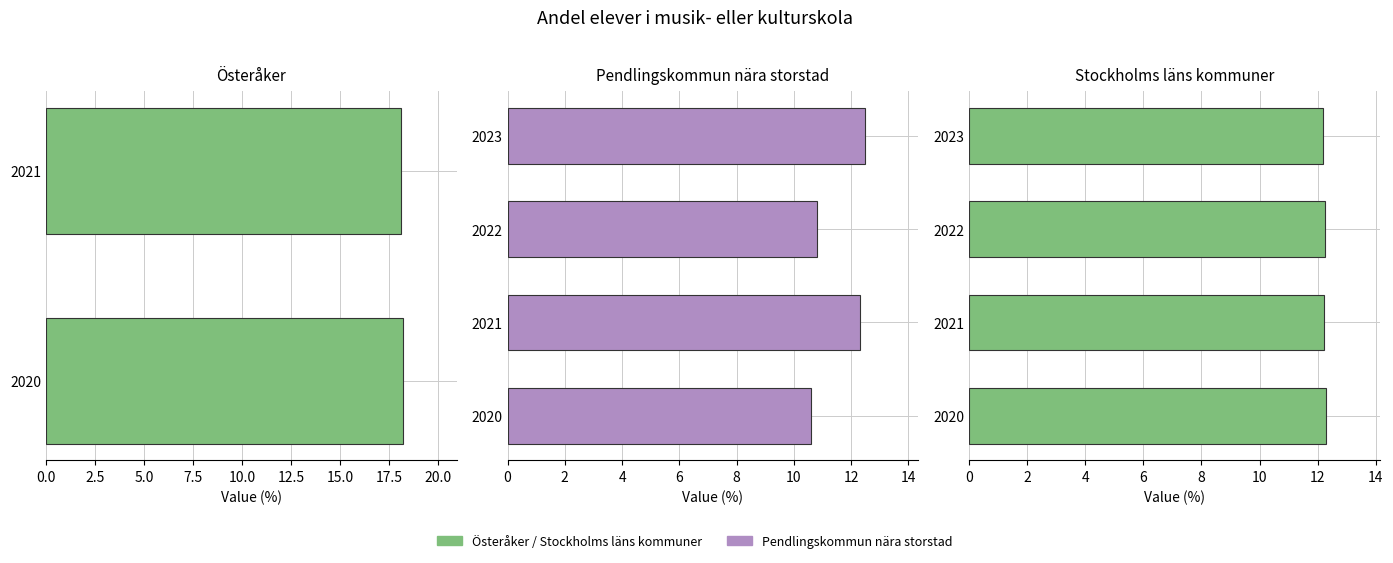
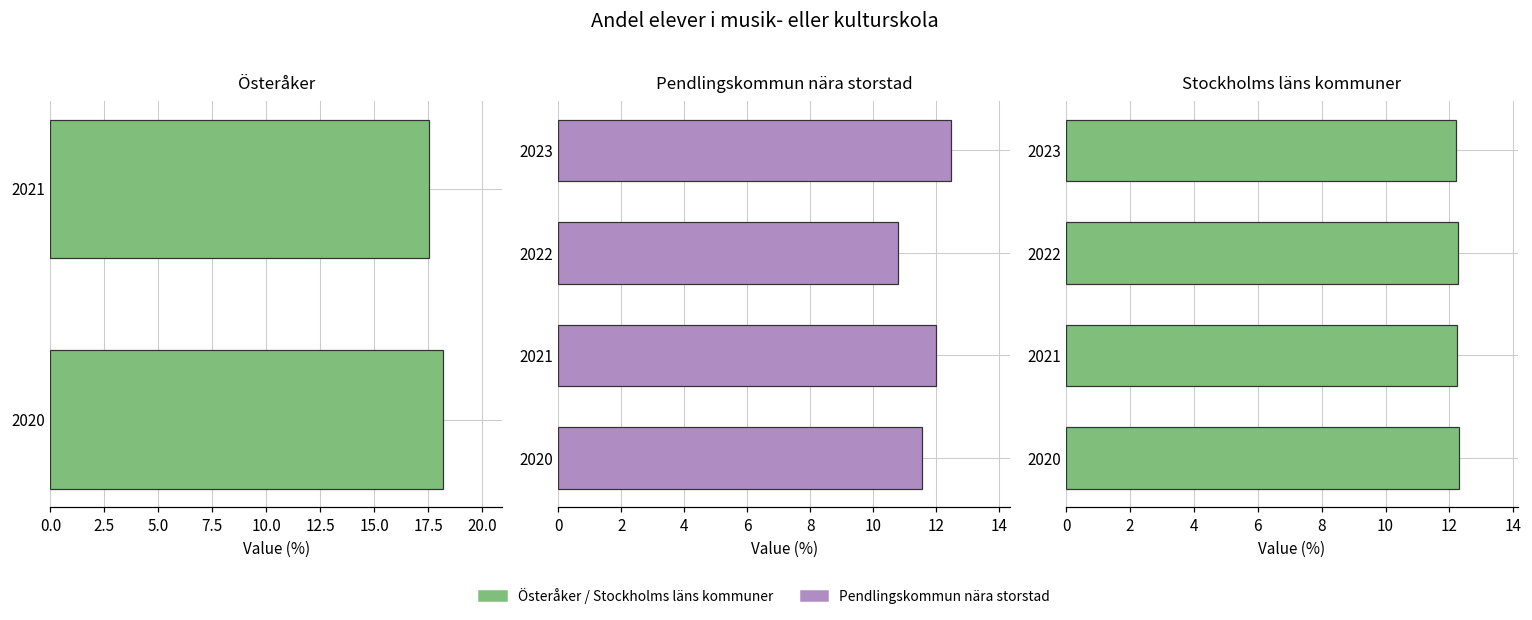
  {
    "Österåker": {
-     "2021": 18.1,
+     "2021": 17.5,
      "2020": 18.2
    },
    "Pendlingskommun nära storstad": {
      "2023": 12.5,
      "2022": 10.8,
-     "2021": 12.3,
-     "2020": 10.6
+     "2021": 12.0,
+     "2020": 11.5
    },
    "Stockholms läns kommuner": {
      "2023": 12.2,
      "2022": 12.3,
      "2021": 12.2,
      "2020": 12.3
    }
  }
